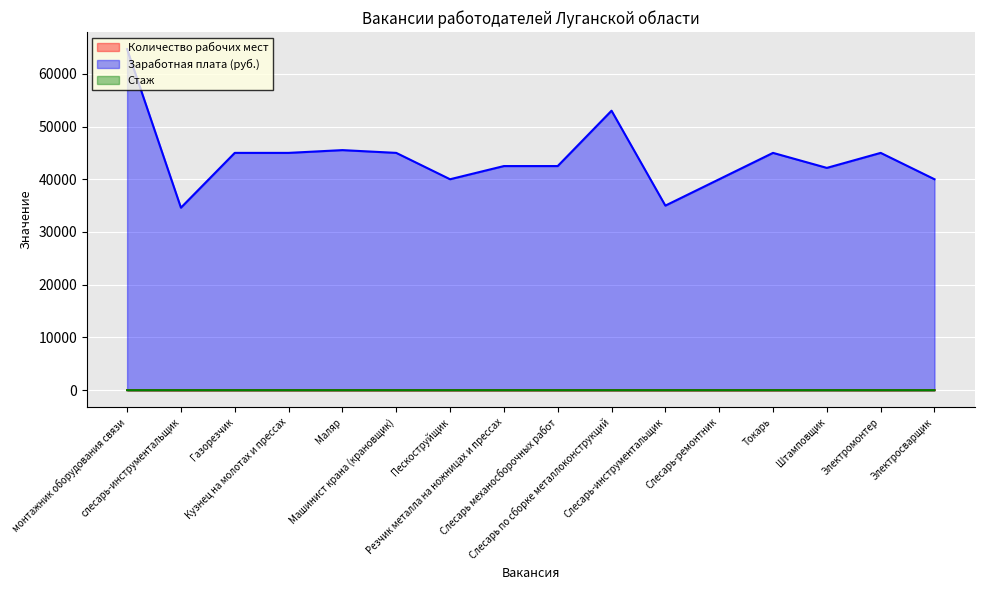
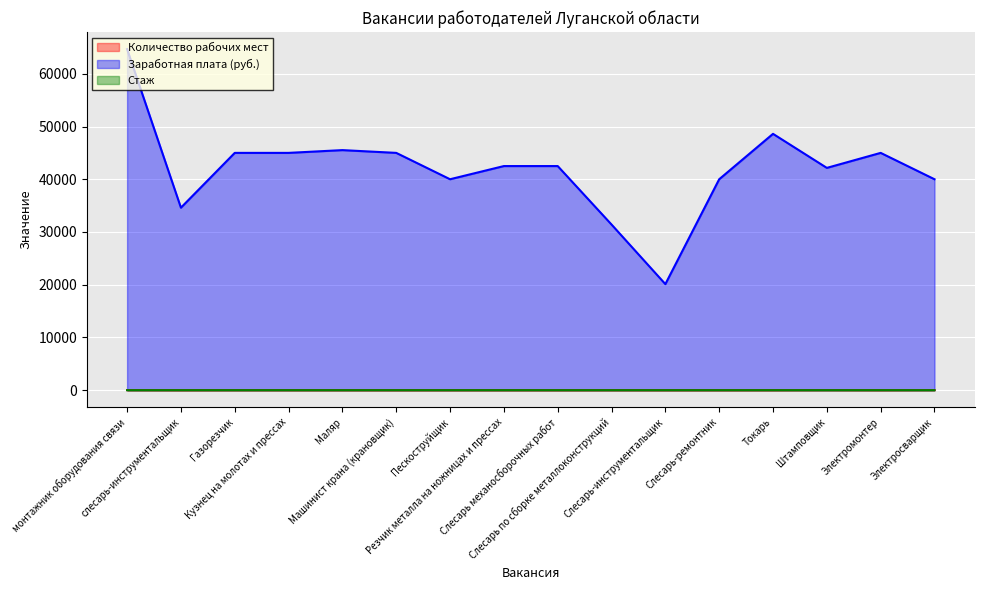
  {
    "Стаж": {
      "монтажник оборудования связи": 0,
      "слесарь-инструментальщик": 0,
      "Газорезчик": 0,
      "Кузнец на молотах и прессах": 0,
      "Маляр": 0,
      "Машинист крана (крановщик)": 0,
      "Пескоструйщик": 0,
      "Резчик металла на ножницах и прессах": 0,
      "Слесарь механосборочных работ": 0,
      "Слесарь по сборке металлоконструкций": 0,
      "Слесарь-инструментальщик": 0,
      "Слесарь-ремонтник": 0,
      "Токарь": 0,
      "Штамповщик": 0,
      "Электромонтер": 0,
      "Электросварщик": 0
    },
    "Заработная плата (руб.)": {
      "слесарь-инструментальщик": 35000,
      "Газорезчик": 45000,
      "Кузнец на молотах и прессах": 45000,
      "Маляр": 46000,
      "Машинист крана (крановщик)": 45000,
      "Пескоструйщик": 40000,
      "Резчик металла на ножницах и прессах": 43000,
      "Слесарь механосборочных работ": 43000,
-     "Слесарь по сборке металлоконструкций": 53000,
-     "Слесарь-инструментальщик": 35000,
+     "Слесарь по сборке металлоконструкций": 31000,
+     "Слесарь-инструментальщик": 20000,
      "Слесарь-ремонтник": 40000,
-     "Токарь": 45000,
+     "Токарь": 49000,
      "Штамповщик": 42000,
      "Электромонтер": 45000,
      "Электросварщик": 40000
    }
  }
